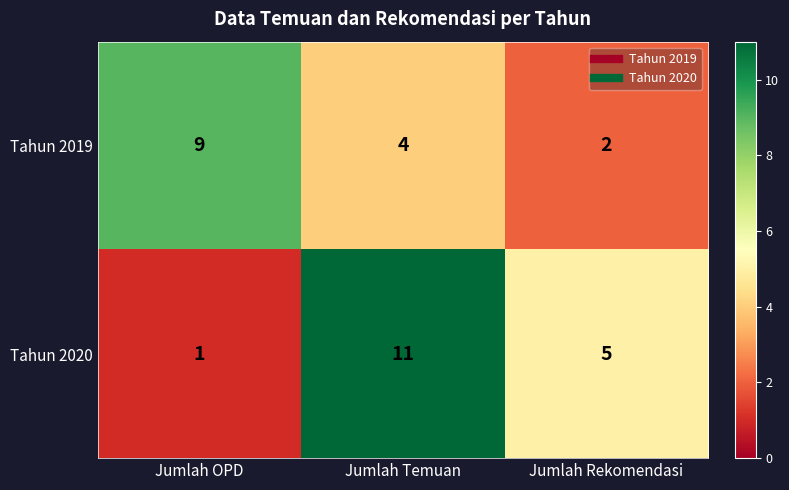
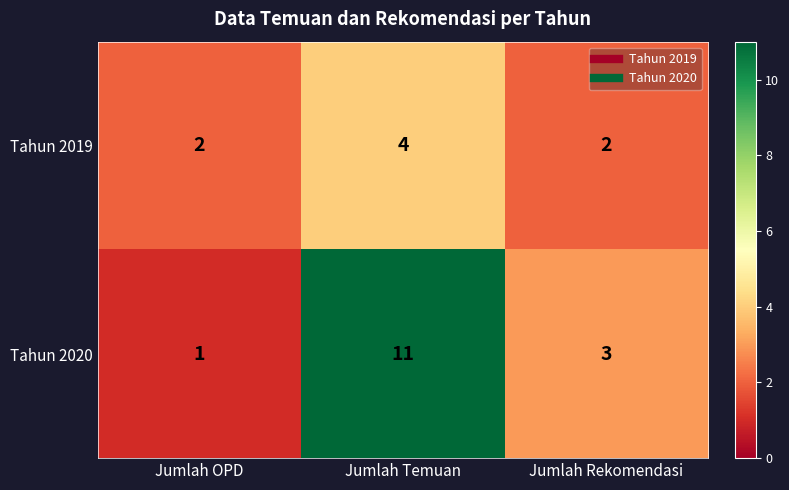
  {
    "Tahun 2019": {
-     "Jumlah OPD": 9,
+     "Jumlah OPD": 2,
      "Jumlah Temuan": 4,
      "Jumlah Rekomendasi": 2
    },
    "Tahun 2020": {
      "Jumlah OPD": 1,
      "Jumlah Temuan": 11,
-     "Jumlah Rekomendasi": 5
+     "Jumlah Rekomendasi": 3
    }
  }
